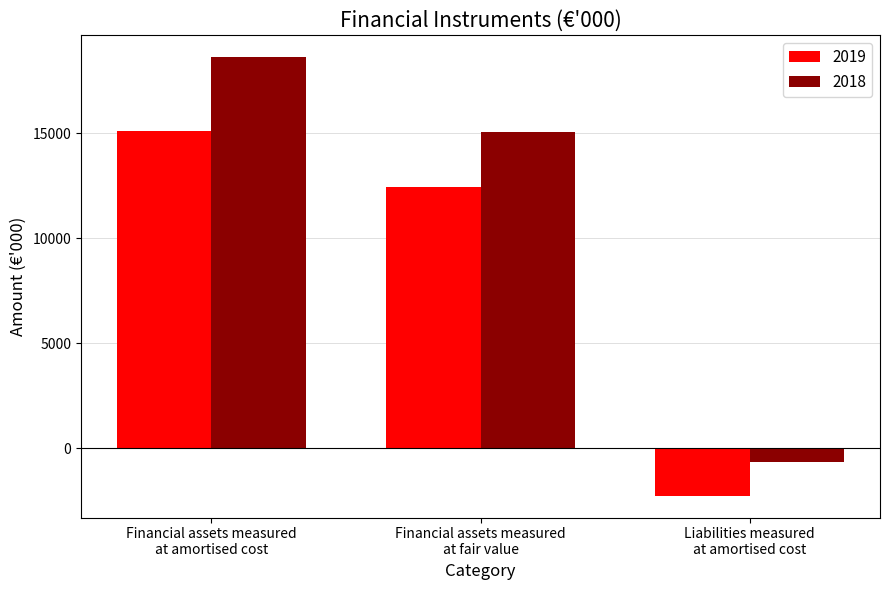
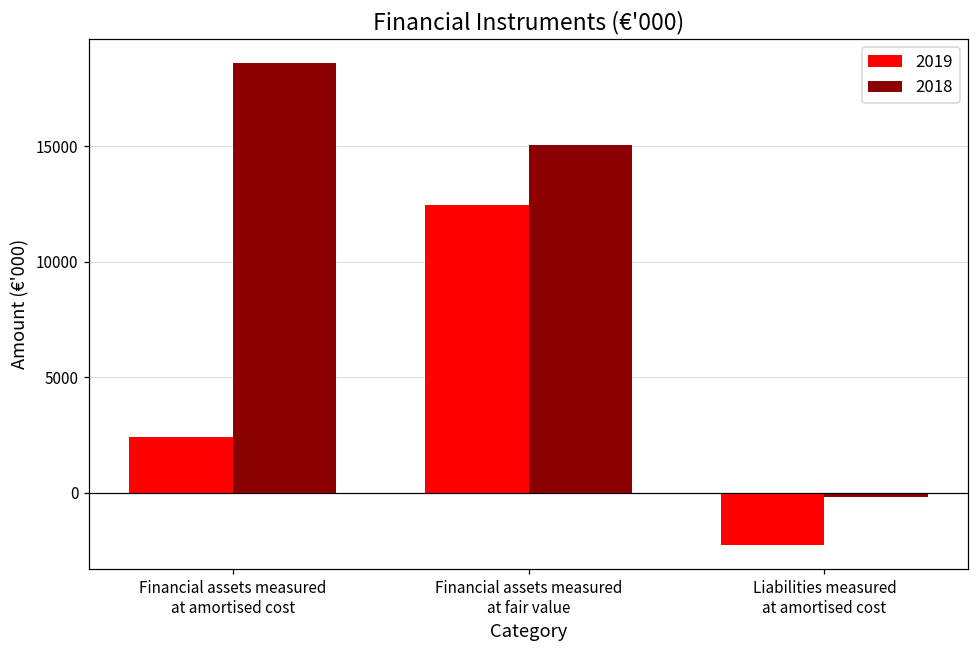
  {
    "2019": {
-     "Financial assets measured at amortised cost": 15100,
+     "Financial assets measured at amortised cost": 2400,
      "Financial assets measured at fair value": 12500,
      "Liabilities measured at amortised cost": -2300
    },
    "2018": {
      "Financial assets measured at amortised cost": 18600,
      "Financial assets measured at fair value": 15000,
-     "Liabilities measured at amortised cost": -700
+     "Liabilities measured at amortised cost": -200
    }
  }
